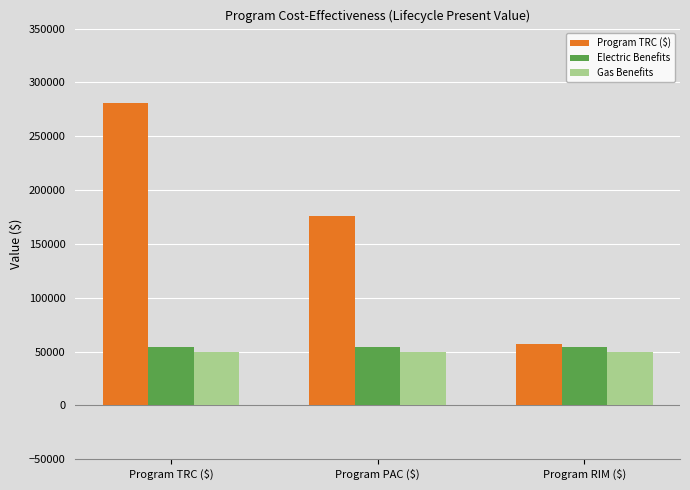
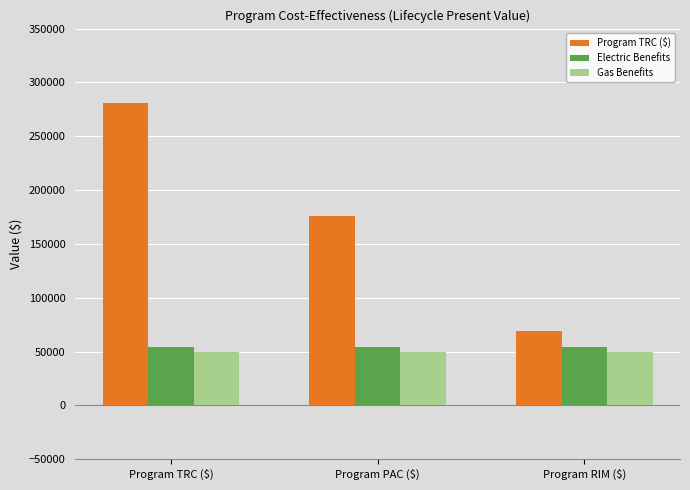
  {
    "Program TRC ($)": {
      "Program TRC ($)": 281000,
      "Program PAC ($)": 176000,
-     "Program RIM ($)": 57000
+     "Program RIM ($)": 69000
    },
    "Electric Benefits": {
      "Program TRC ($)": 54000,
      "Program PAC ($)": 54000,
      "Program RIM ($)": 54000
    },
    "Gas Benefits": {
      "Program TRC ($)": 49000,
      "Program PAC ($)": 49000,
      "Program RIM ($)": 49000
    }
  }
